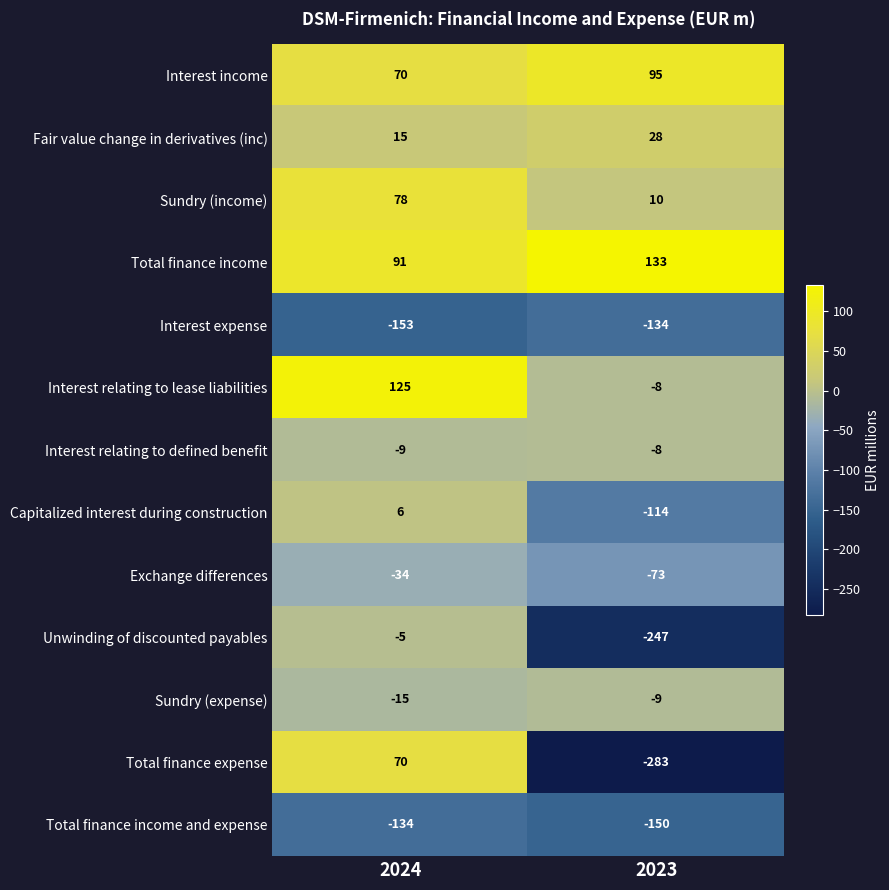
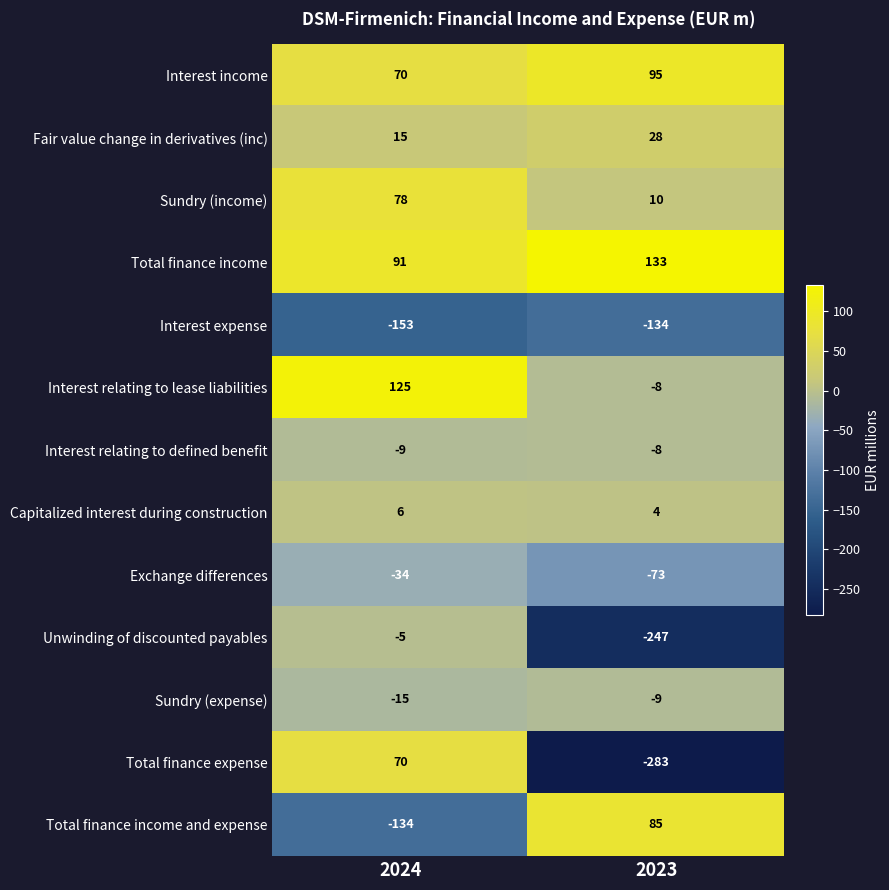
  {
    "Interest income": {
      "2024": 70,
      "2023": 95
    },
    "Fair value change in derivatives (inc)": {
      "2024": 15,
      "2023": 28
    },
    "Sundry (income)": {
      "2024": 78,
      "2023": 10
    },
    "Total finance income": {
      "2024": 91,
      "2023": 133
    },
    "Interest expense": {
      "2024": -153,
      "2023": -134
    },
    "Interest relating to lease liabilities": {
      "2024": 125,
      "2023": -8
    },
    "Interest relating to defined benefit": {
      "2024": -9,
      "2023": -8
    },
    "Capitalized interest during construction": {
      "2024": 6,
-     "2023": -114
+     "2023": 4
    },
    "Exchange differences": {
      "2024": -34,
      "2023": -73
    },
    "Unwinding of discounted payables": {
      "2024": -5,
      "2023": -247
    },
    "Sundry (expense)": {
      "2024": -15,
      "2023": -9
    },
    "Total finance expense": {
      "2024": 70,
      "2023": -283
    },
    "Total finance income and expense": {
      "2024": -134,
-     "2023": -150
+     "2023": 85
    }
  }
